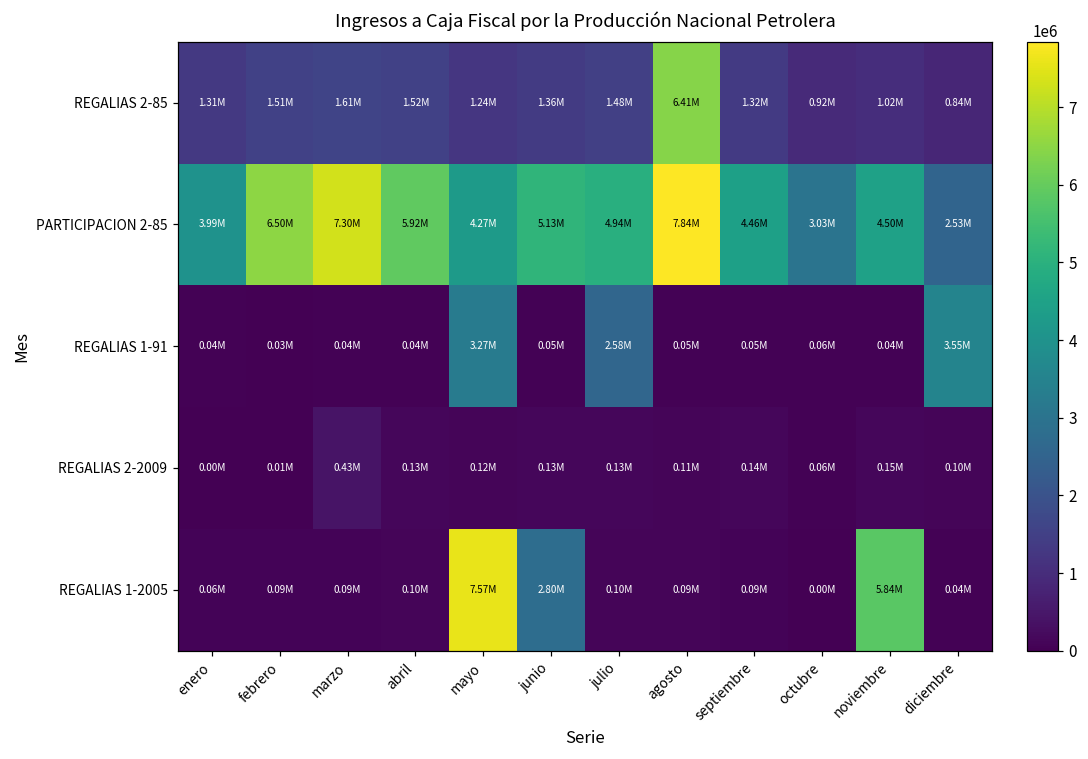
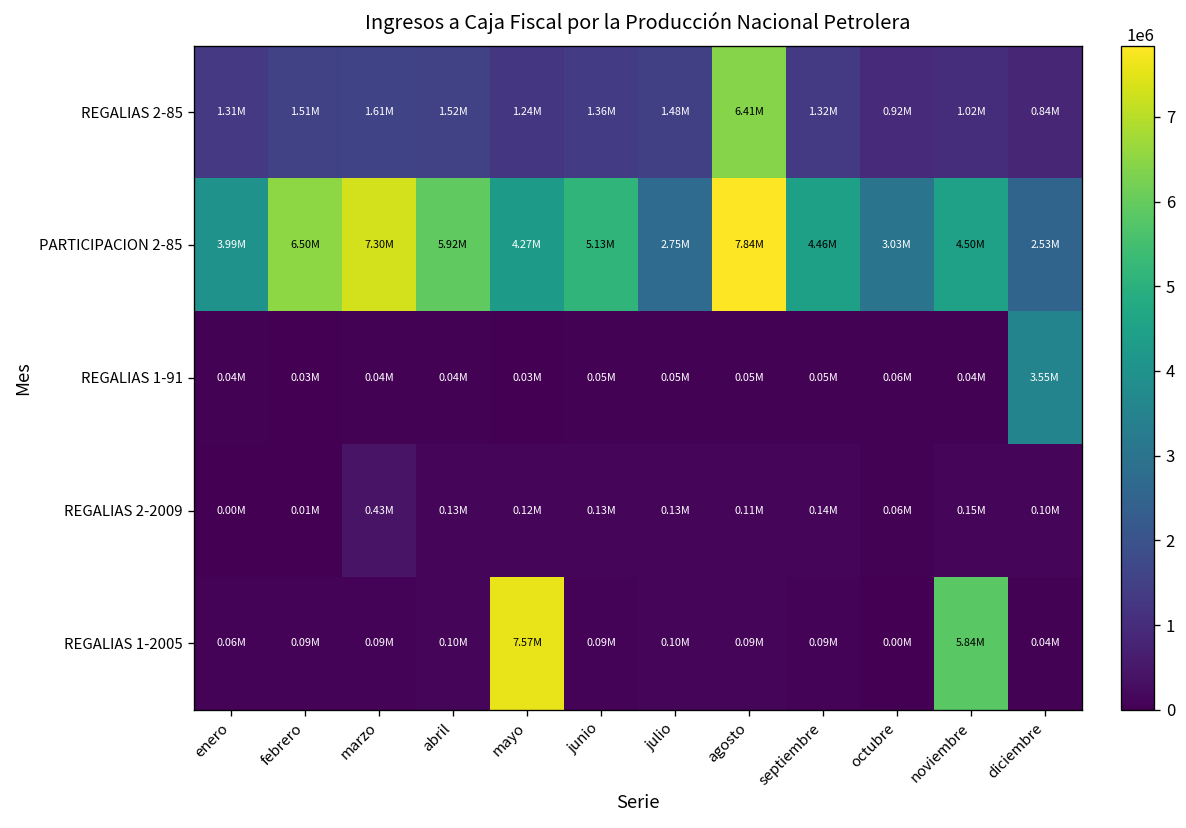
  {
    "REGALIAS 2-85": {
      "enero": "1.31M",
      "febrero": "1.51M",
      "marzo": "1.61M",
      "abril": "1.52M",
      "mayo": "1.24M",
      "junio": "1.36M",
      "julio": "1.48M",
      "agosto": "6.41M",
      "septiembre": "1.32M",
      "octubre": "0.92M",
      "noviembre": "1.02M",
      "diciembre": "0.84M"
    },
    "PARTICIPACION 2-85": {
      "enero": "3.99M",
      "febrero": "6.50M",
      "marzo": "7.30M",
      "abril": "5.92M",
      "mayo": "4.27M",
      "junio": "5.13M",
-     "julio": "4.94M",
+     "julio": "2.75M",
      "agosto": "7.84M",
      "septiembre": "4.46M",
      "octubre": "3.03M",
      "noviembre": "4.50M",
      "diciembre": "2.53M"
    },
    "REGALIAS 1-91": {
      "enero": "0.04M",
      "febrero": "0.03M",
      "marzo": "0.04M",
      "abril": "0.04M",
-     "mayo": "3.27M",
+     "mayo": "0.03M",
      "junio": "0.05M",
-     "julio": "2.58M",
+     "julio": "0.05M",
      "agosto": "0.05M",
      "septiembre": "0.05M",
      "octubre": "0.06M",
      "noviembre": "0.04M",
      "diciembre": "3.55M"
    },
    "REGALIAS 2-2009": {
      "enero": "0.00M",
      "febrero": "0.01M",
      "marzo": "0.43M",
      "abril": "0.13M",
      "mayo": "0.12M",
      "junio": "0.13M",
      "julio": "0.13M",
      "agosto": "0.11M",
      "septiembre": "0.14M",
      "octubre": "0.06M",
      "noviembre": "0.15M",
      "diciembre": "0.10M"
    },
    "REGALIAS 1-2005": {
      "enero": "0.06M",
      "febrero": "0.09M",
      "marzo": "0.09M",
      "abril": "0.10M",
      "mayo": "7.57M",
-     "junio": "2.80M",
+     "junio": "0.09M",
      "julio": "0.10M",
      "agosto": "0.09M",
      "septiembre": "0.09M",
      "octubre": "0.00M",
      "noviembre": "5.84M",
      "diciembre": "0.04M"
    }
  }
